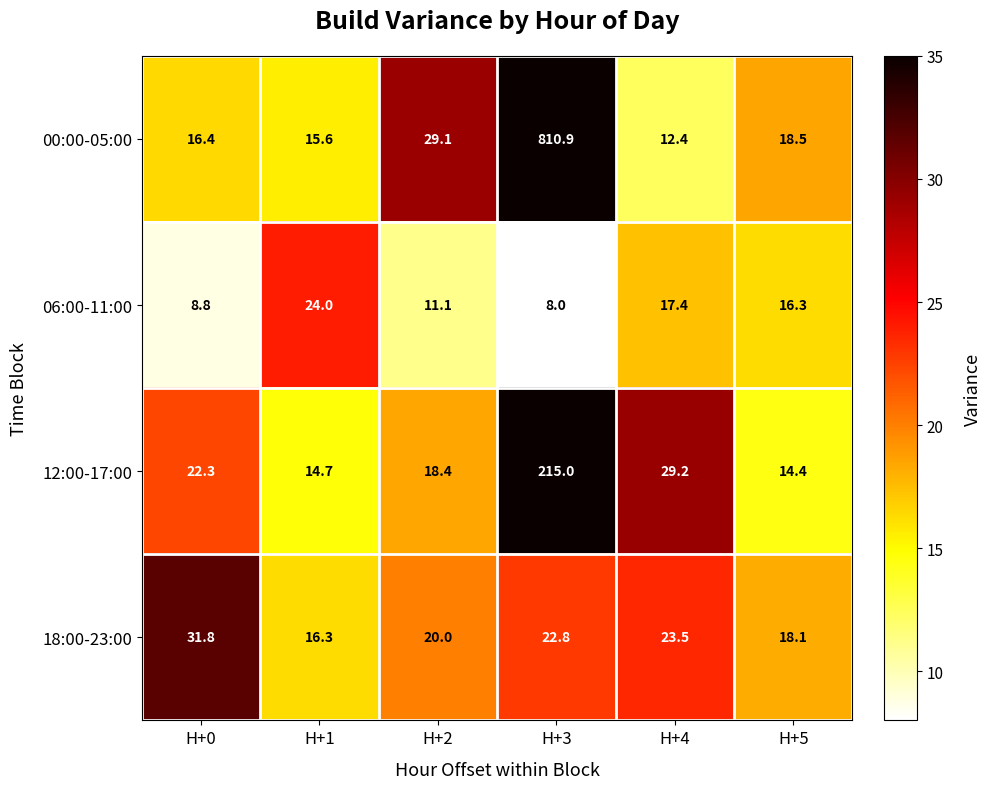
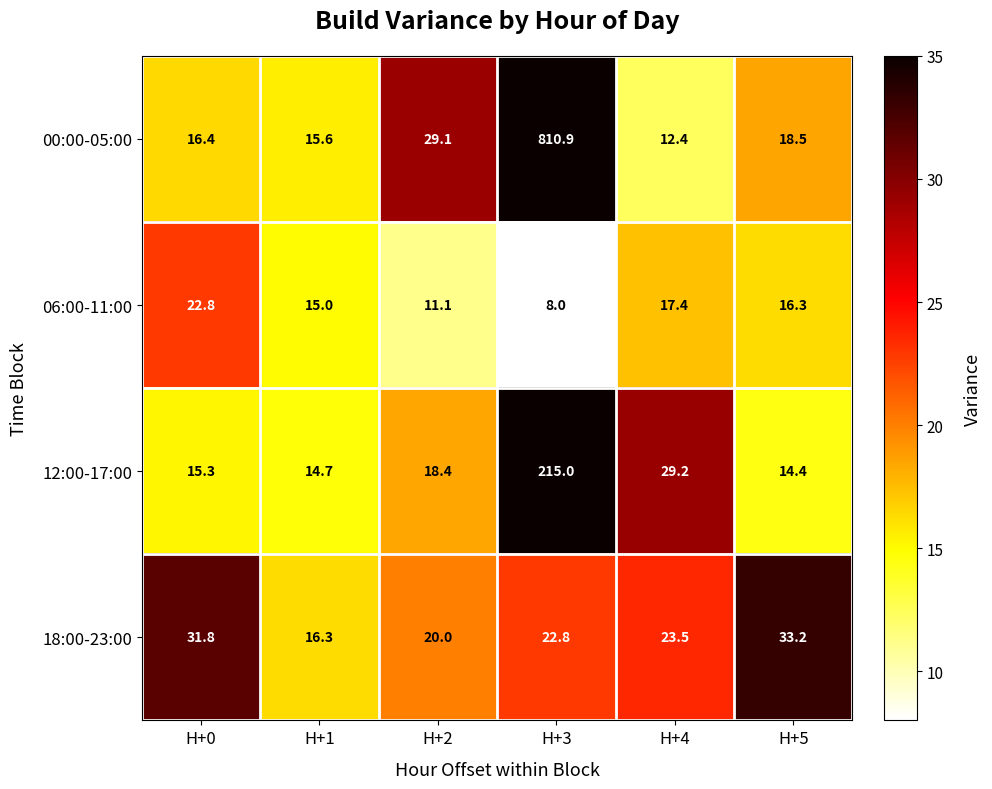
  {
    "00:00-05:00": {
      "H+0": 16.4,
      "H+1": 15.6,
      "H+2": 29.1,
      "H+3": 810.9,
      "H+4": 12.4,
      "H+5": 18.5
    },
    "06:00-11:00": {
-     "H+0": 8.8,
-     "H+1": 24.0,
+     "H+0": 22.8,
+     "H+1": 15.0,
      "H+2": 11.1,
      "H+3": 8.0,
      "H+4": 17.4,
      "H+5": 16.3
    },
    "12:00-17:00": {
-     "H+0": 22.3,
+     "H+0": 15.3,
      "H+1": 14.7,
      "H+2": 18.4,
      "H+3": 215.0,
      "H+4": 29.2,
      "H+5": 14.4
    },
    "18:00-23:00": {
      "H+0": 31.8,
      "H+1": 16.3,
      "H+2": 20.0,
      "H+3": 22.8,
      "H+4": 23.5,
-     "H+5": 18.1
+     "H+5": 33.2
    }
  }
